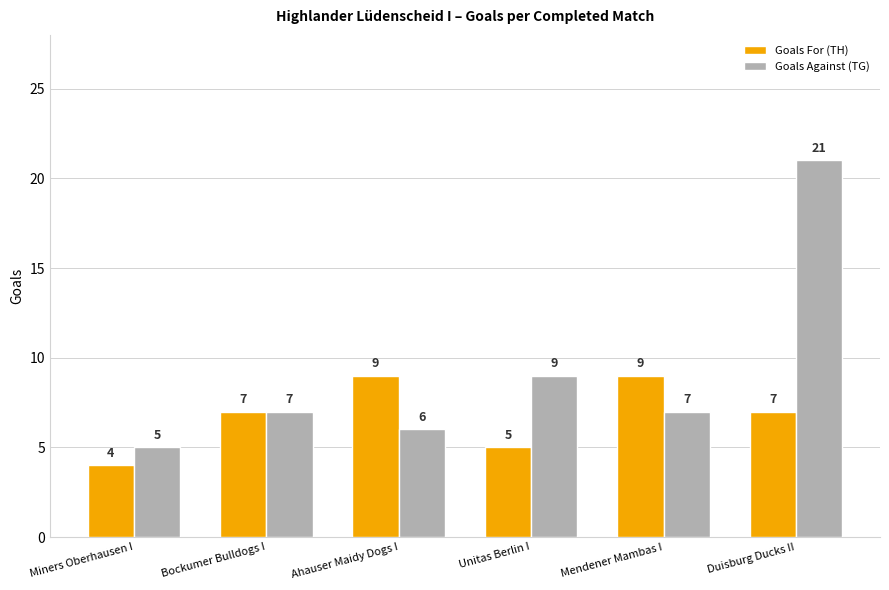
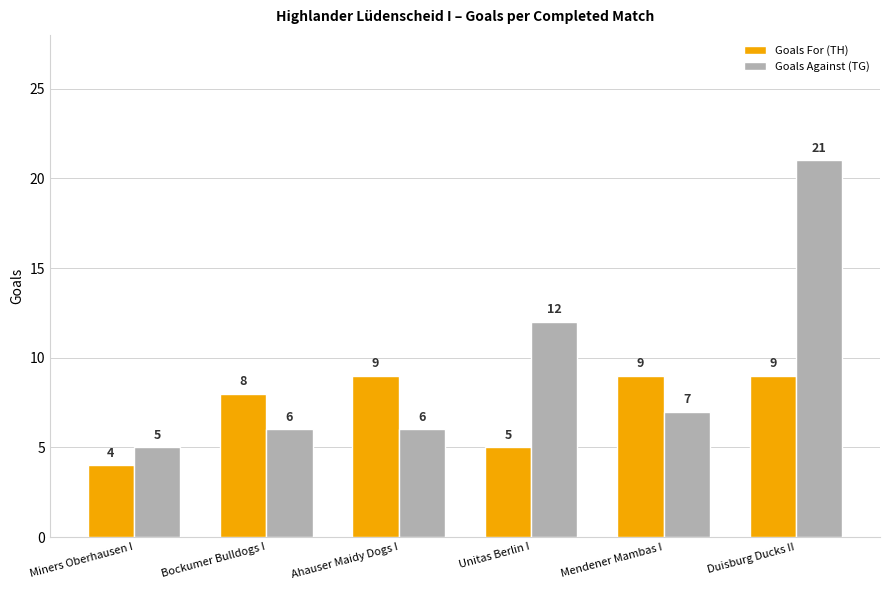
  {
    "Goals For (TH)": {
      "Miners Oberhausen I": 4,
-     "Bockumer Bulldogs I": 7,
+     "Bockumer Bulldogs I": 8,
      "Ahauser Maidy Dogs I": 9,
      "Unitas Berlin I": 5,
      "Mendener Mambas I": 9,
-     "Duisburg Ducks II": 7
+     "Duisburg Ducks II": 9
    },
    "Goals Against (TG)": {
      "Miners Oberhausen I": 5,
-     "Bockumer Bulldogs I": 7,
+     "Bockumer Bulldogs I": 6,
      "Ahauser Maidy Dogs I": 6,
-     "Unitas Berlin I": 9,
+     "Unitas Berlin I": 12,
      "Mendener Mambas I": 7,
      "Duisburg Ducks II": 21
    }
  }
